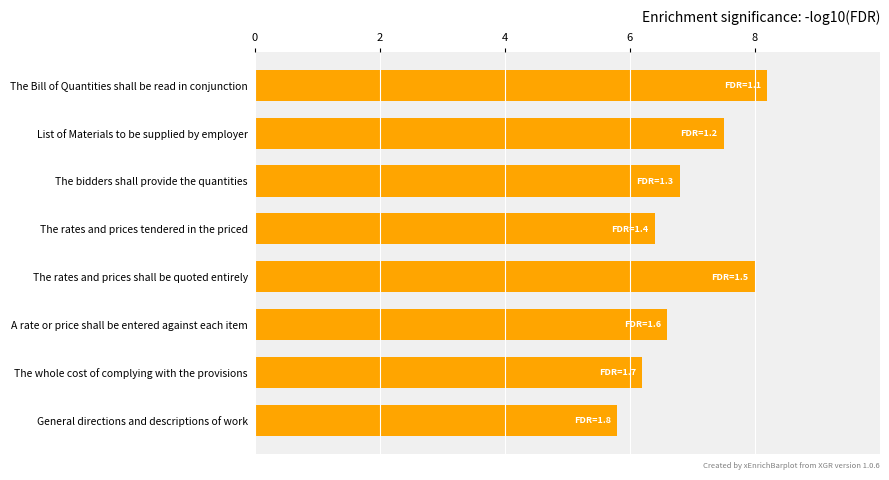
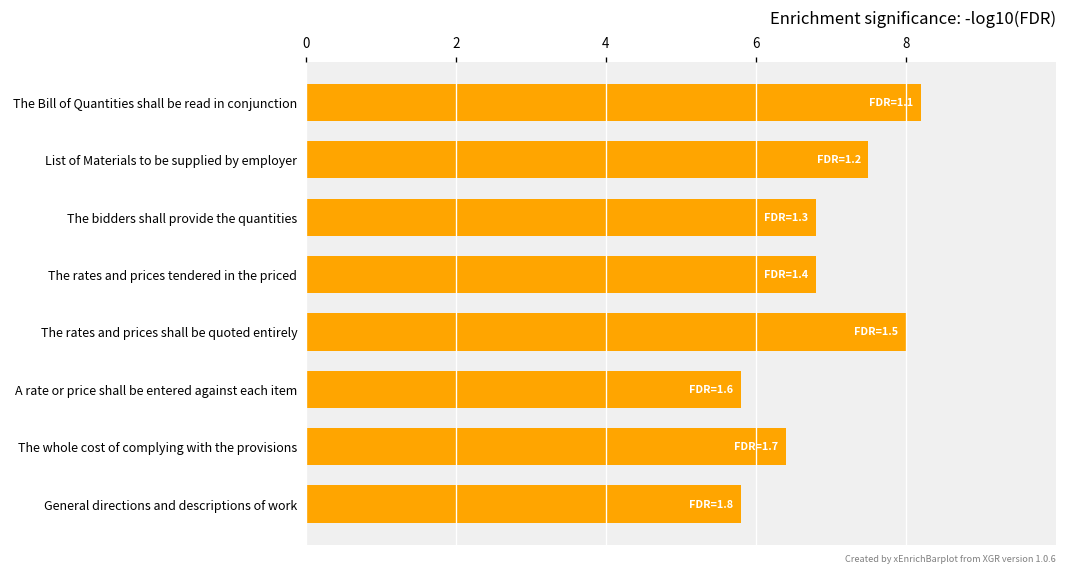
  {
-   "The rates and prices tendered in the priced": 6.4,
-   "A rate or price shall be entered against each item": 6.6,
-   "The whole cost of complying with the provisions": 6.2
+   "The rates and prices tendered in the priced": 6.8,
+   "A rate or price shall be entered against each item": 5.8,
+   "The whole cost of complying with the provisions": 6.4
  }
